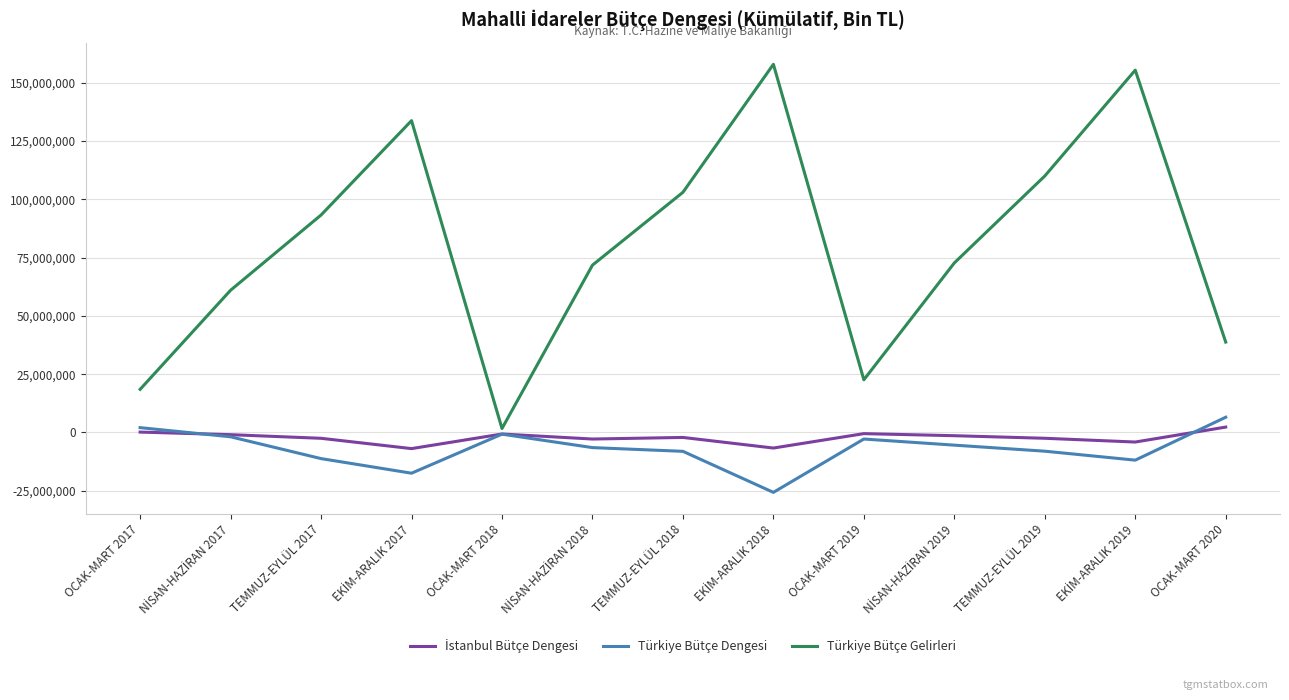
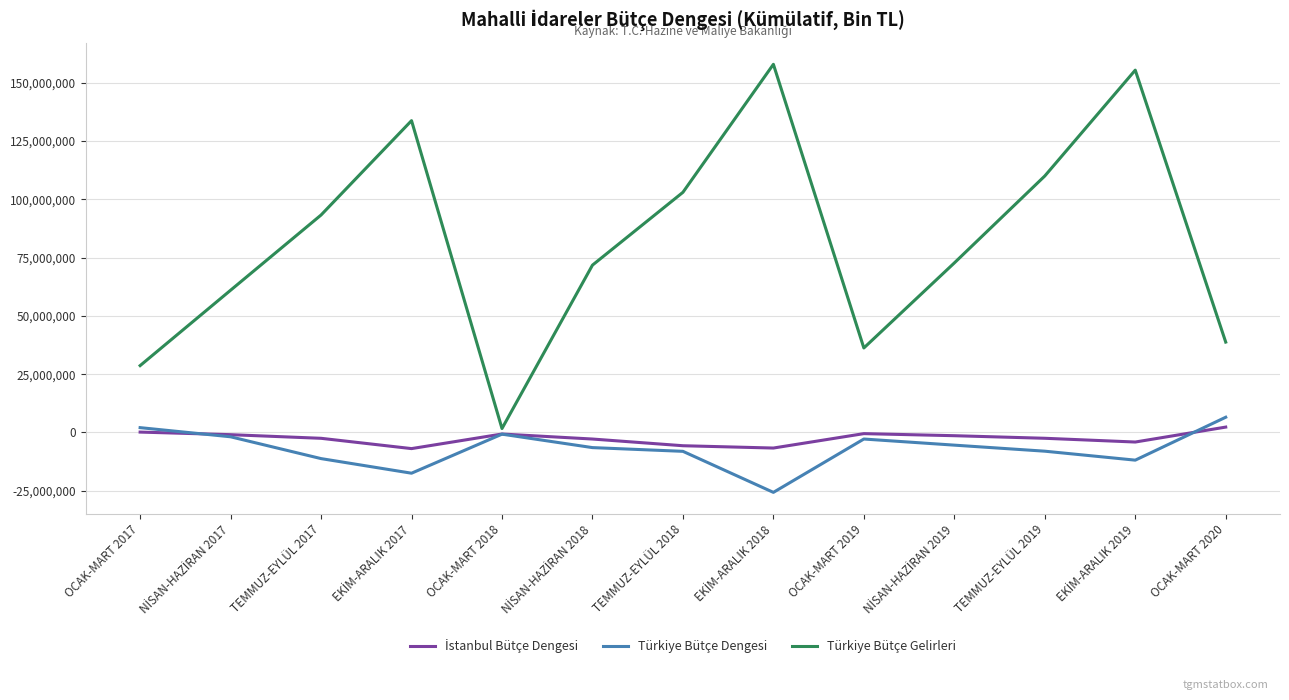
  {
    "İstanbul Bütçe Dengesi": {
      "OCAK-MART 2017": "0",
      "TEMMUZ-EYLÜL 2017": "-3,000,000",
      "EKİM-ARALIK 2017": "-7,000,000",
      "NİSAN-HAZİRAN 2018": "-3,000,000",
-     "TEMMUZ-EYLÜL 2018": "-2,000,000",
+     "TEMMUZ-EYLÜL 2018": "-6,000,000",
      "EKİM-ARALIK 2018": "-7,000,000",
      "OCAK-MART 2019": "-1,000,000",
      "NİSAN-HAZİRAN 2019": "-1,000,000",
      "TEMMUZ-EYLÜL 2019": "-3,000,000",
      "EKİM-ARALIK 2019": "-4,000,000",
      "OCAK-MART 2020": "2,000,000"
    },
    "Türkiye Bütçe Dengesi": {
      "OCAK-MART 2017": "2,000,000",
      "TEMMUZ-EYLÜL 2017": "-11,000,000",
      "EKİM-ARALIK 2017": "-17,000,000",
      "NİSAN-HAZİRAN 2018": "-7,000,000",
      "TEMMUZ-EYLÜL 2018": "-8,000,000",
      "EKİM-ARALIK 2018": "-26,000,000",
      "OCAK-MART 2019": "-3,000,000",
      "NİSAN-HAZİRAN 2019": "-5,000,000",
      "TEMMUZ-EYLÜL 2019": "-8,000,000",
      "EKİM-ARALIK 2019": "-12,000,000",
      "OCAK-MART 2020": "7,000,000"
    },
    "Türkiye Bütçe Gelirleri": {
-     "OCAK-MART 2017": "18,000,000",
+     "OCAK-MART 2017": "29,000,000",
      "NİSAN-HAZİRAN 2017": "61,000,000",
      "TEMMUZ-EYLÜL 2017": "93,000,000",
      "EKİM-ARALIK 2017": "134,000,000",
      "OCAK-MART 2018": "2,000,000",
      "NİSAN-HAZİRAN 2018": "72,000,000",
      "TEMMUZ-EYLÜL 2018": "103,000,000",
      "EKİM-ARALIK 2018": "158,000,000",
-     "OCAK-MART 2019": "23,000,000",
+     "OCAK-MART 2019": "36,000,000",
      "NİSAN-HAZİRAN 2019": "73,000,000",
      "TEMMUZ-EYLÜL 2019": "110,000,000",
      "EKİM-ARALIK 2019": "155,000,000",
      "OCAK-MART 2020": "39,000,000"
    }
  }
